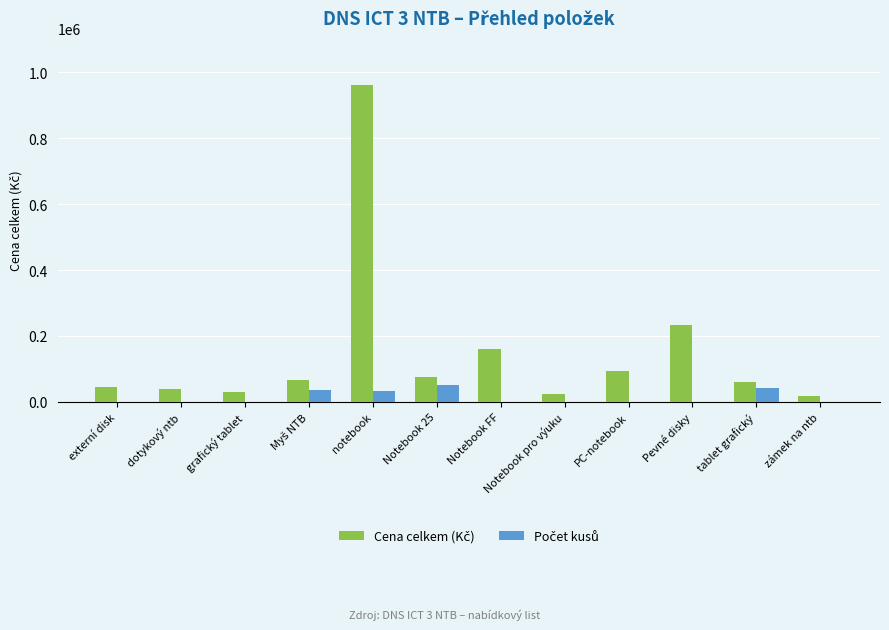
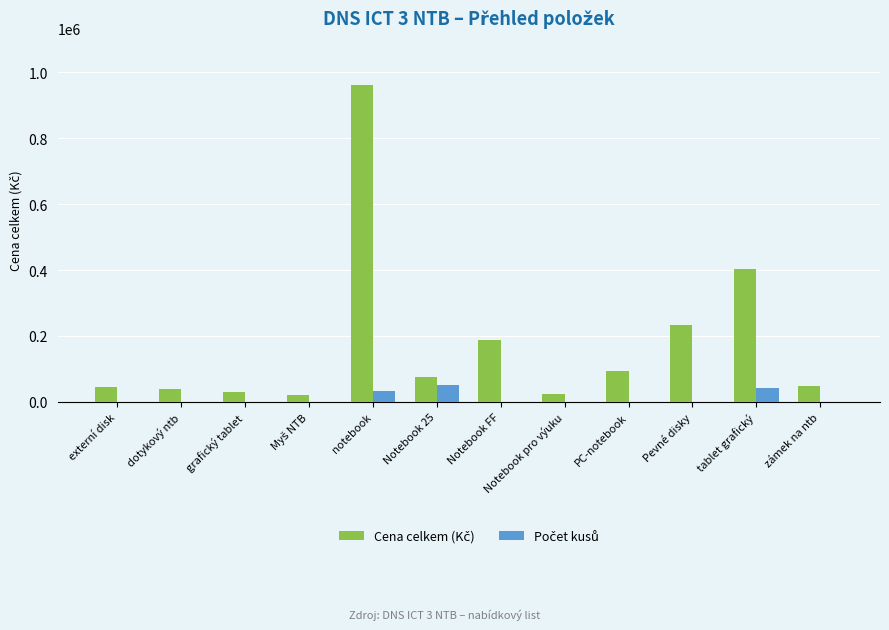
  {
    "Cena celkem (Kč)": {
      "externí disk": 50000,
      "dotykový ntb": 40000,
      "grafický tablet": 30000,
-     "Myš NTB": 70000,
+     "Myš NTB": 20000,
      "notebook": 960000,
      "Notebook 25": 80000,
-     "Notebook FF": 160000,
+     "Notebook FF": 190000,
      "Notebook pro výuku": 20000,
      "PC-notebook": 90000,
      "Pevné disky": 230000,
-     "tablet grafický": 60000,
-     "zámek na ntb": 20000
+     "tablet grafický": 400000,
+     "zámek na ntb": 50000
    },
    "Počet kusů": {
-     "Myš NTB": 40000,
+     "Myš NTB": 0,
      "notebook": 30000,
      "Notebook 25": 50000,
      "tablet grafický": 40000
    }
  }
